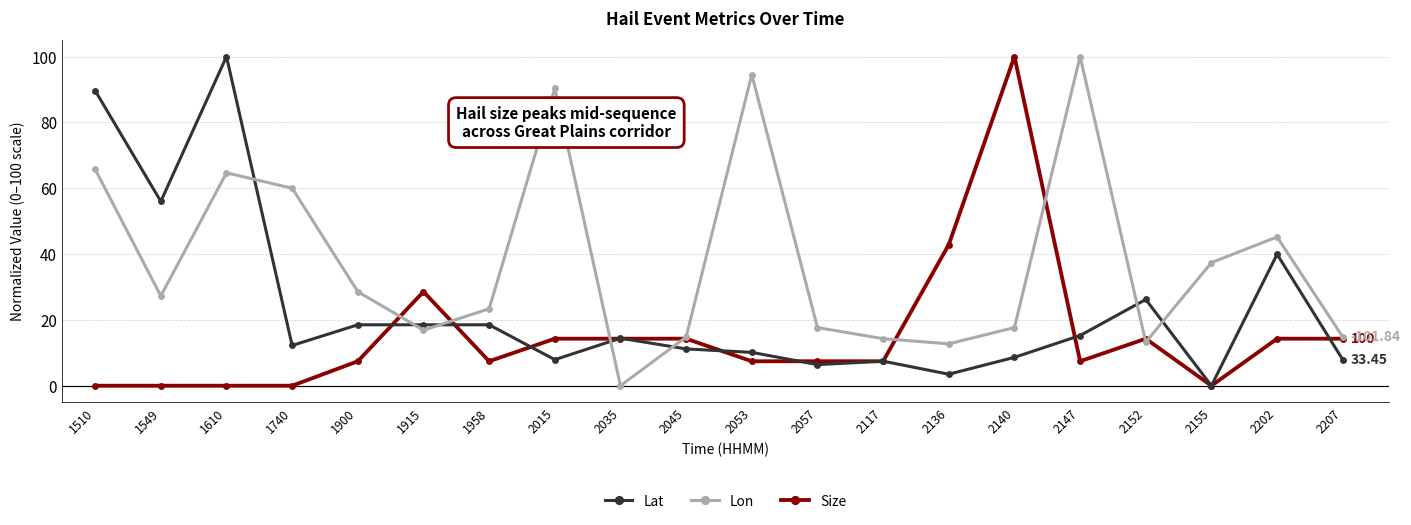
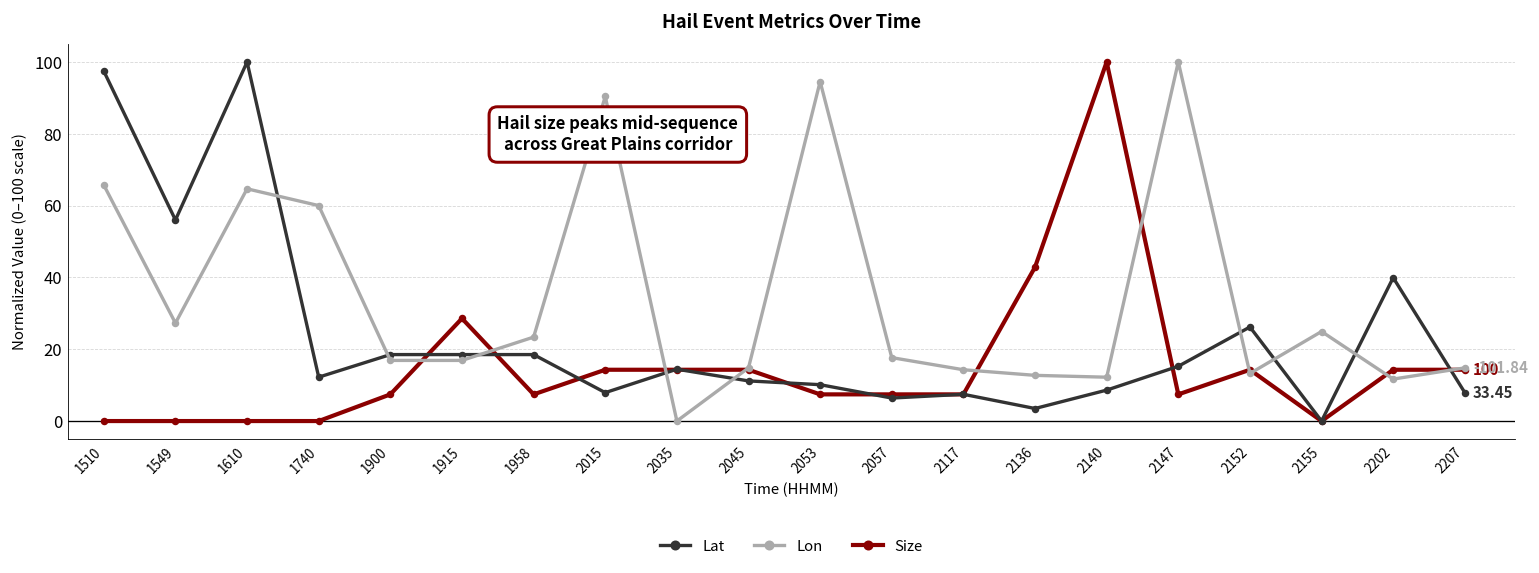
  {
    "Size": {
      "1510": 0,
      "1549": 0,
      "1610": 0,
      "1740": 0,
      "1900": 7,
      "1915": 29,
      "1958": 7,
      "2015": 14,
      "2053": 7,
      "2057": 7,
      "2136": 43,
      "2140": 100,
      "2147": 7,
      "2152": 14,
      "2202": 14
    },
    "Lat": {
-     "1510": 90,
+     "1510": 97,
      "1549": 56,
      "1610": 100,
      "1740": 12,
      "1900": 19,
      "1915": 19,
      "1958": 19,
      "2015": 8,
      "2045": 11,
      "2053": 10,
      "2057": 6,
      "2136": 3,
      "2140": 9,
      "2147": 15,
      "2152": 26,
      "2202": 40
    },
    "Lon": {
      "1510": 66,
      "1549": 27,
      "1610": 65,
      "1740": 60,
-     "1900": 29,
+     "1900": 17,
      "1915": 17,
      "1958": 23,
      "2015": 90,
      "2035": 0,
      "2053": 95,
      "2057": 18,
      "2117": 14,
      "2136": 13,
-     "2140": 18,
+     "2140": 12,
      "2147": 100,
      "2152": 13,
-     "2155": 37,
-     "2202": 45
+     "2155": 25,
+     "2202": 12
    }
  }
